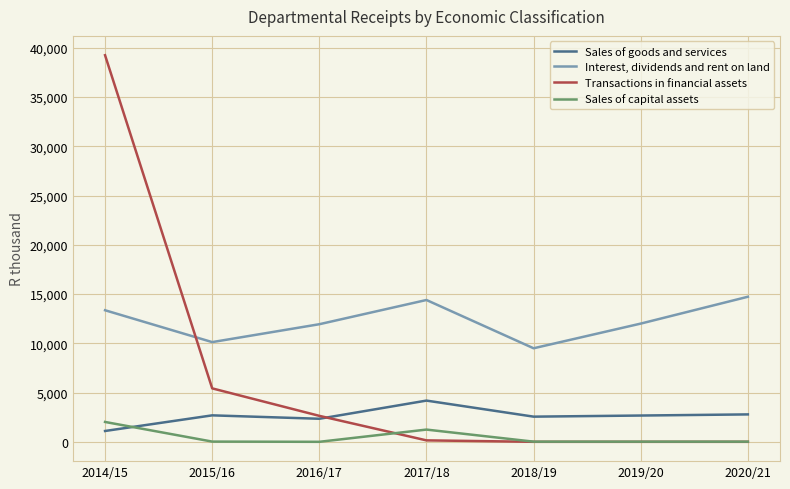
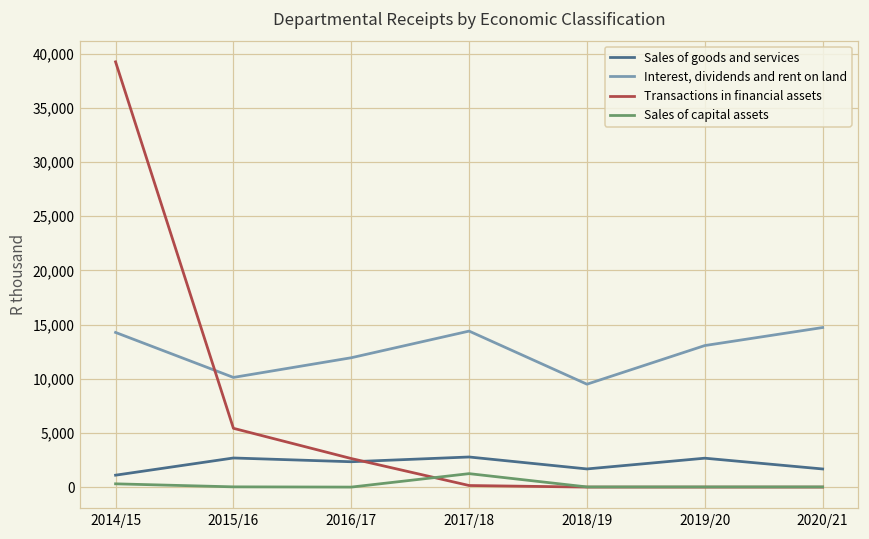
  {
    "Sales of goods and services": {
      "2014/15": "1,000",
      "2015/16": "3,000",
      "2016/17": "2,000",
-     "2017/18": "4,000",
-     "2018/19": "3,000",
+     "2017/18": "3,000",
+     "2018/19": "2,000",
      "2019/20": "3,000",
-     "2020/21": "3,000"
+     "2020/21": "2,000"
    },
    "Interest, dividends and rent on land": {
-     "2014/15": "13,000",
+     "2014/15": "14,000",
      "2015/16": "10,000",
      "2016/17": "12,000",
      "2017/18": "14,000",
      "2018/19": "9,000",
-     "2019/20": "12,000",
+     "2019/20": "13,000",
      "2020/21": "15,000"
    },
    "Transactions in financial assets": {
      "2014/15": "39,000",
      "2015/16": "5,000",
      "2016/17": "3,000",
      "2017/18": "0"
    },
    "Sales of capital assets": {
-     "2014/15": "2,000",
+     "2014/15": "0",
      "2015/16": "0",
      "2016/17": "0",
      "2017/18": "1,000"
    }
  }
